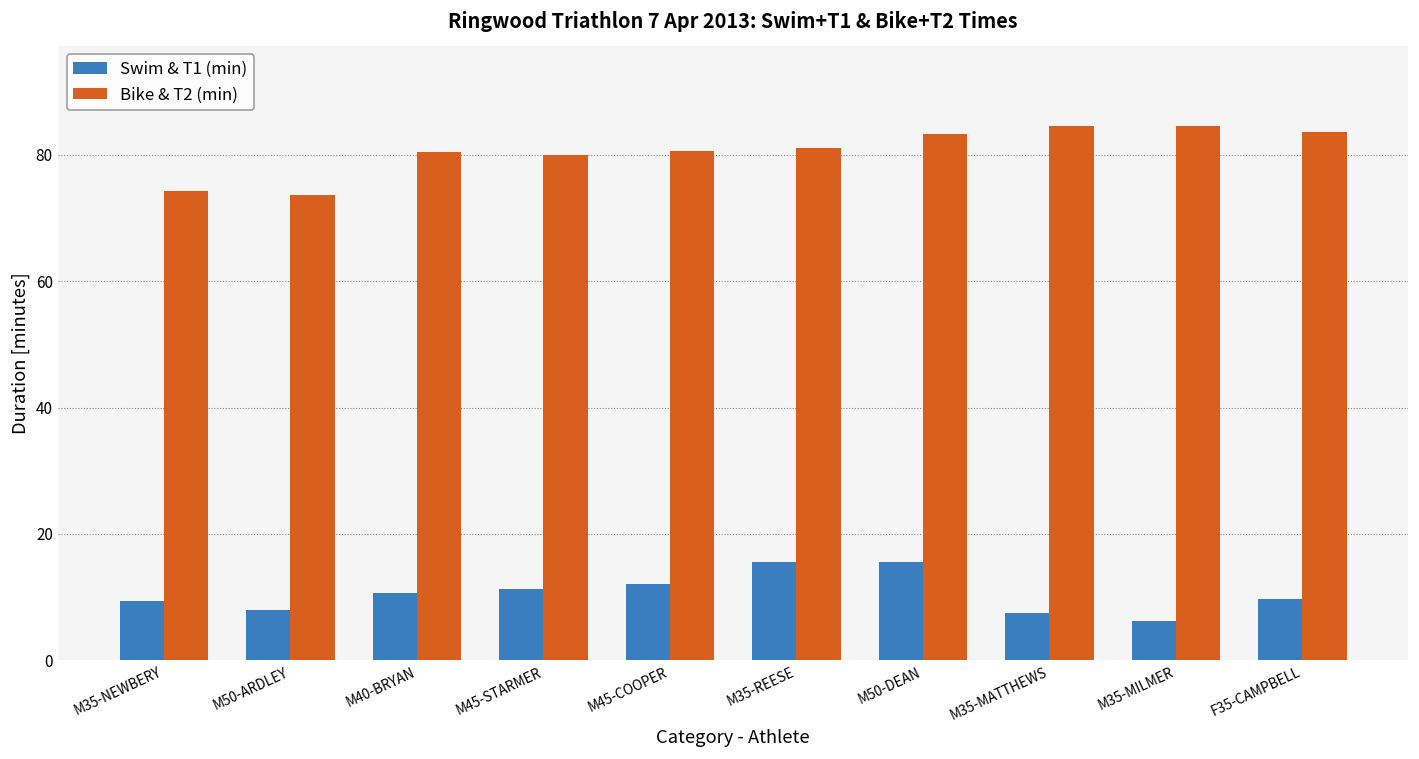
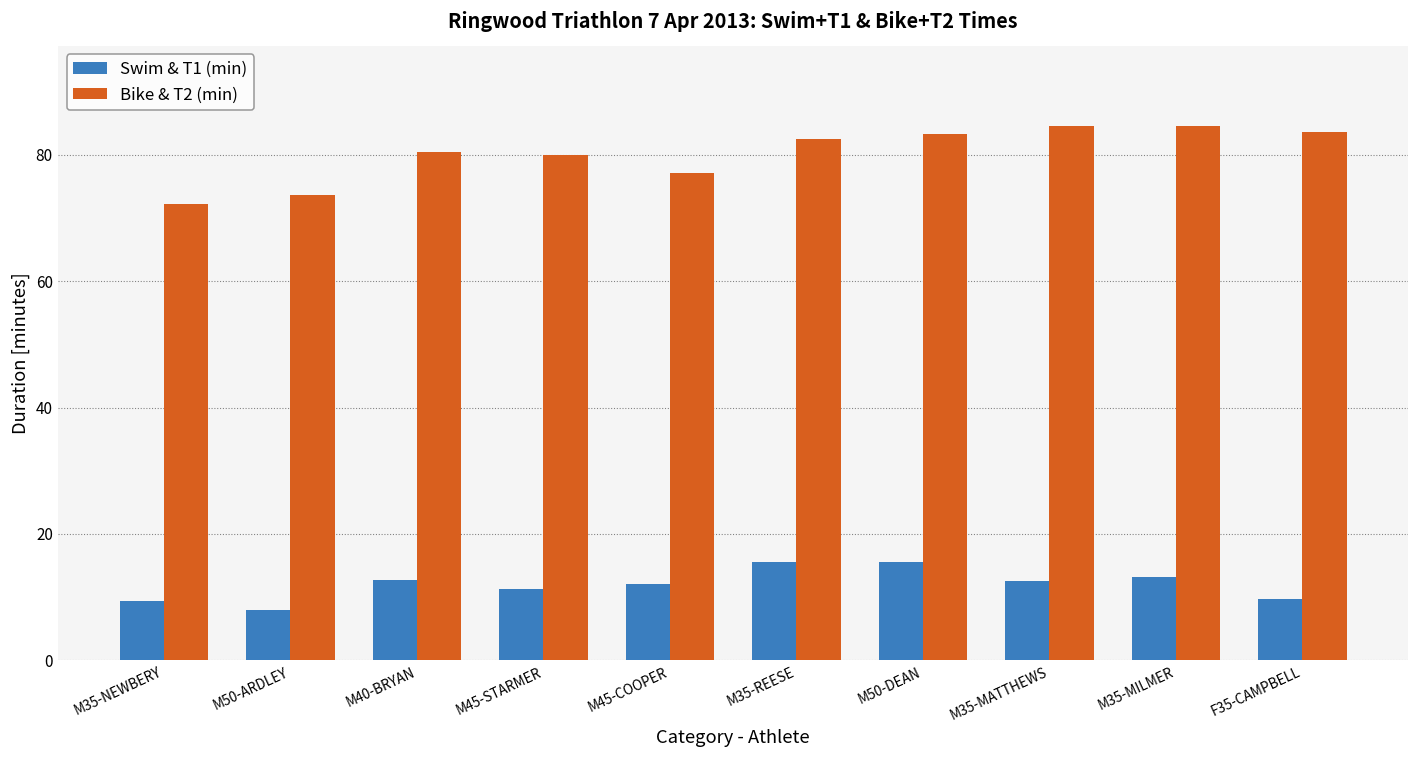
  {
    "Swim & T1 (min)": {
      "M35-NEWBERY": 9,
      "M50-ARDLEY": 8,
-     "M40-BRYAN": 11,
+     "M40-BRYAN": 13,
      "M45-STARMER": 11,
      "M45-COOPER": 12,
      "M35-REESE": 16,
      "M50-DEAN": 16,
-     "M35-MATTHEWS": 8,
-     "M35-MILMER": 6,
+     "M35-MATTHEWS": 12,
+     "M35-MILMER": 13,
      "F35-CAMPBELL": 10
    },
    "Bike & T2 (min)": {
-     "M35-NEWBERY": 74,
+     "M35-NEWBERY": 72,
      "M50-ARDLEY": 74,
      "M40-BRYAN": 81,
      "M45-STARMER": 80,
-     "M45-COOPER": 81,
-     "M35-REESE": 81,
+     "M45-COOPER": 77,
+     "M35-REESE": 82,
      "M50-DEAN": 83,
      "M35-MATTHEWS": 85,
      "M35-MILMER": 85,
      "F35-CAMPBELL": 84
    }
  }
